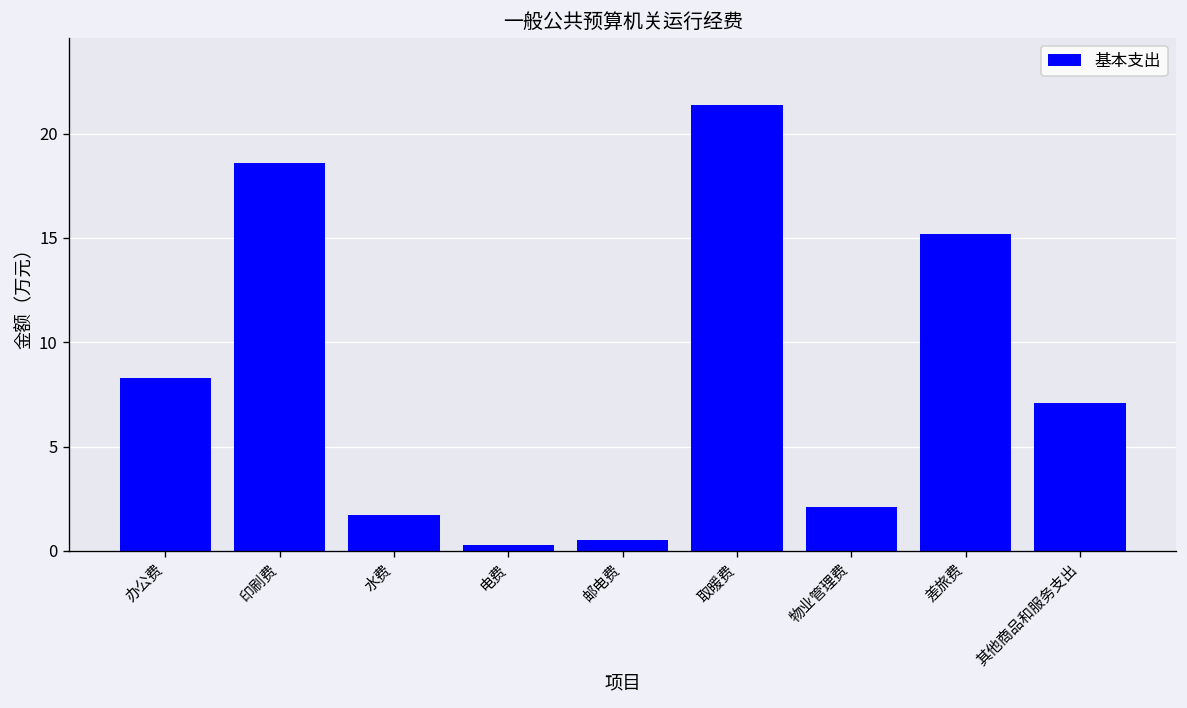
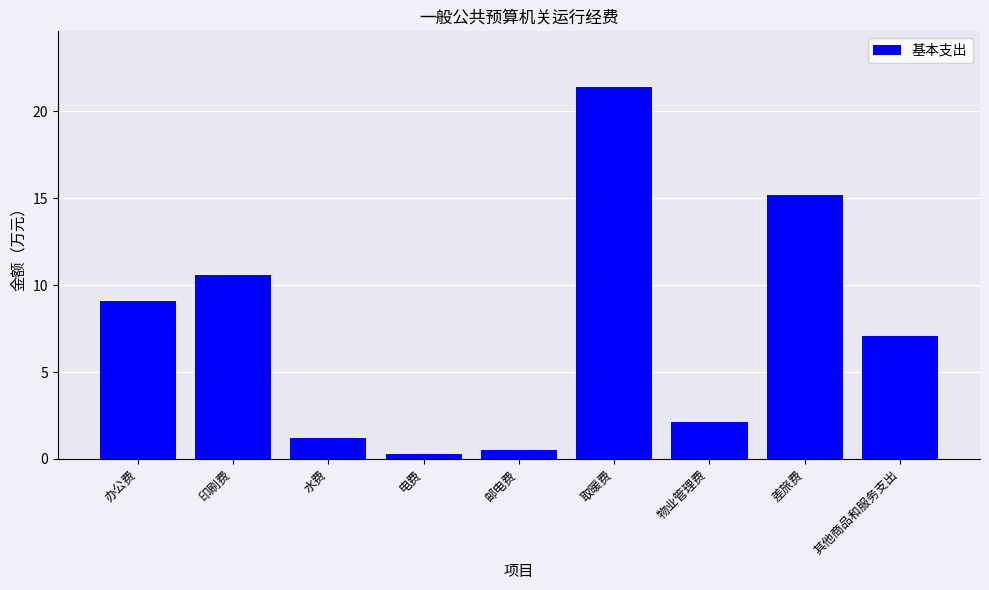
  {
-   "办公费": 8.3,
-   "印刷费": 18.6,
-   "水费": 1.7,
+   "办公费": 9.1,
+   "印刷费": 10.6,
+   "水费": 1.2,
    "电费": 0.3,
    "邮电费": 0.5,
    "取暖费": 21.4,
    "物业管理费": 2.1,
    "差旅费": 15.2,
    "其他商品和服务支出": 7.1
  }
